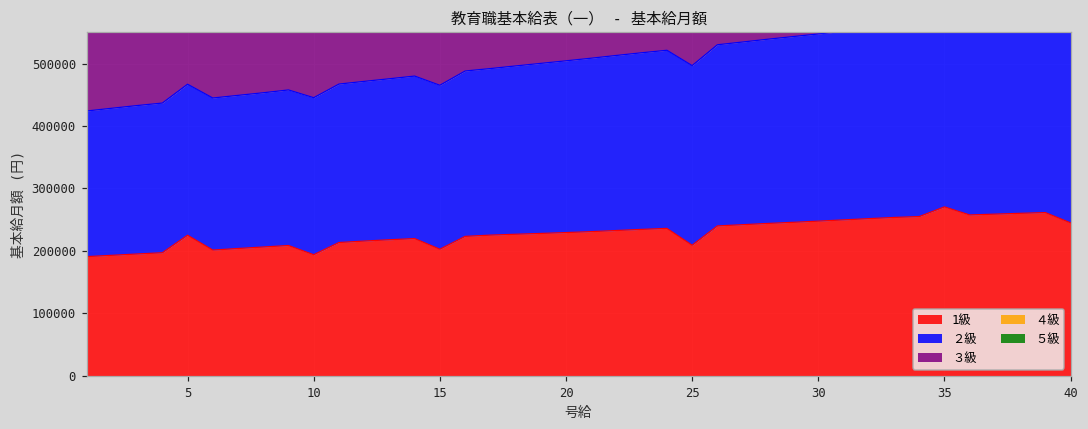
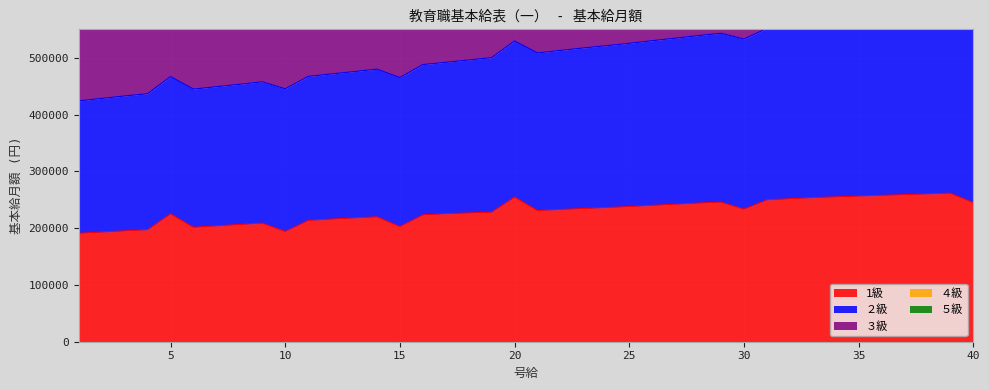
  {
    "1級": {
      "5": 230000,
      "10": 190000,
      "15": 200000,
-     "20": 230000,
-     "25": 210000,
-     "30": 250000,
-     "35": 270000,
+     "20": 250000,
+     "25": 240000,
+     "30": 230000,
+     "35": 260000,
      "40": 240000
    },
    "２級": {
      "5": 240000,
      "10": 250000,
      "15": 260000,
      "20": 270000,
      "25": 290000,
      "30": 300000
    }
  }
